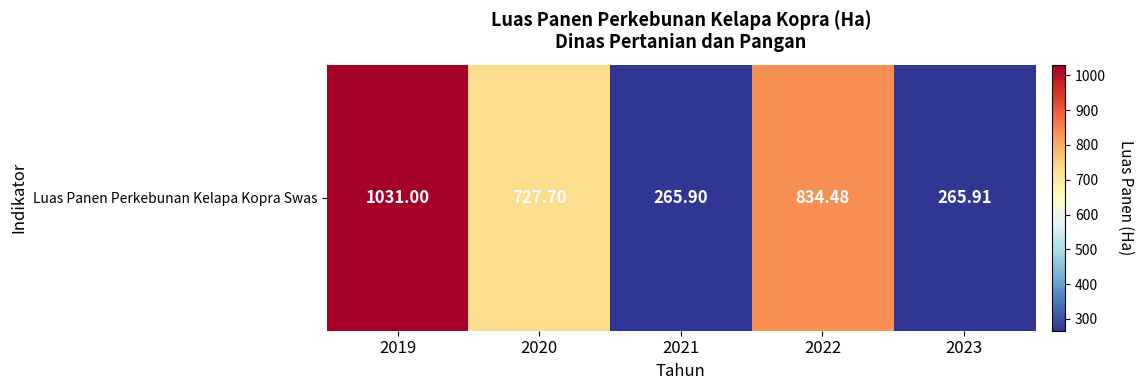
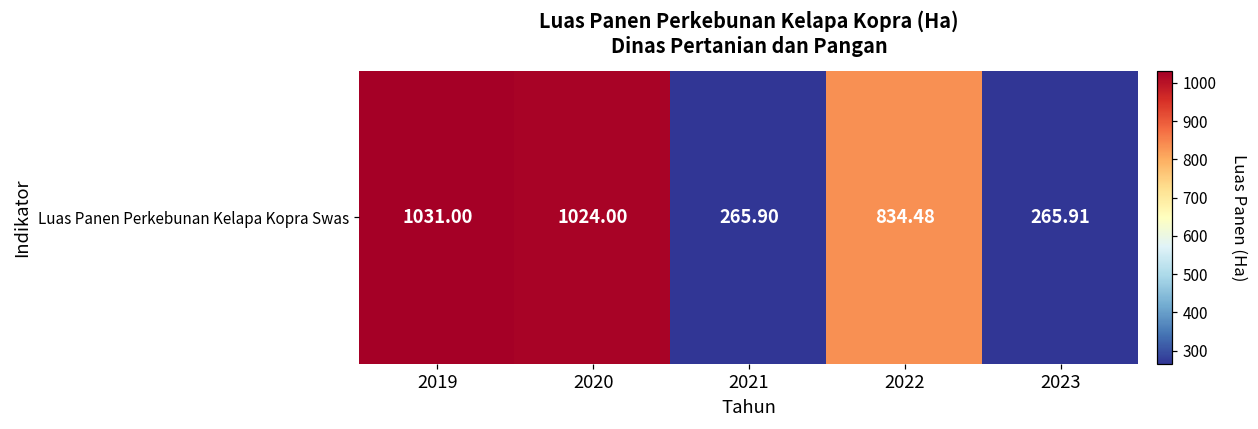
  {
    "Luas Panen Perkebunan Kelapa Kopra Swas": {
      "2019": 1031.00,
-     "2020": 727.70,
+     "2020": 1024.00,
      "2021": 265.90,
      "2022": 834.48,
      "2023": 265.91
    }
  }
